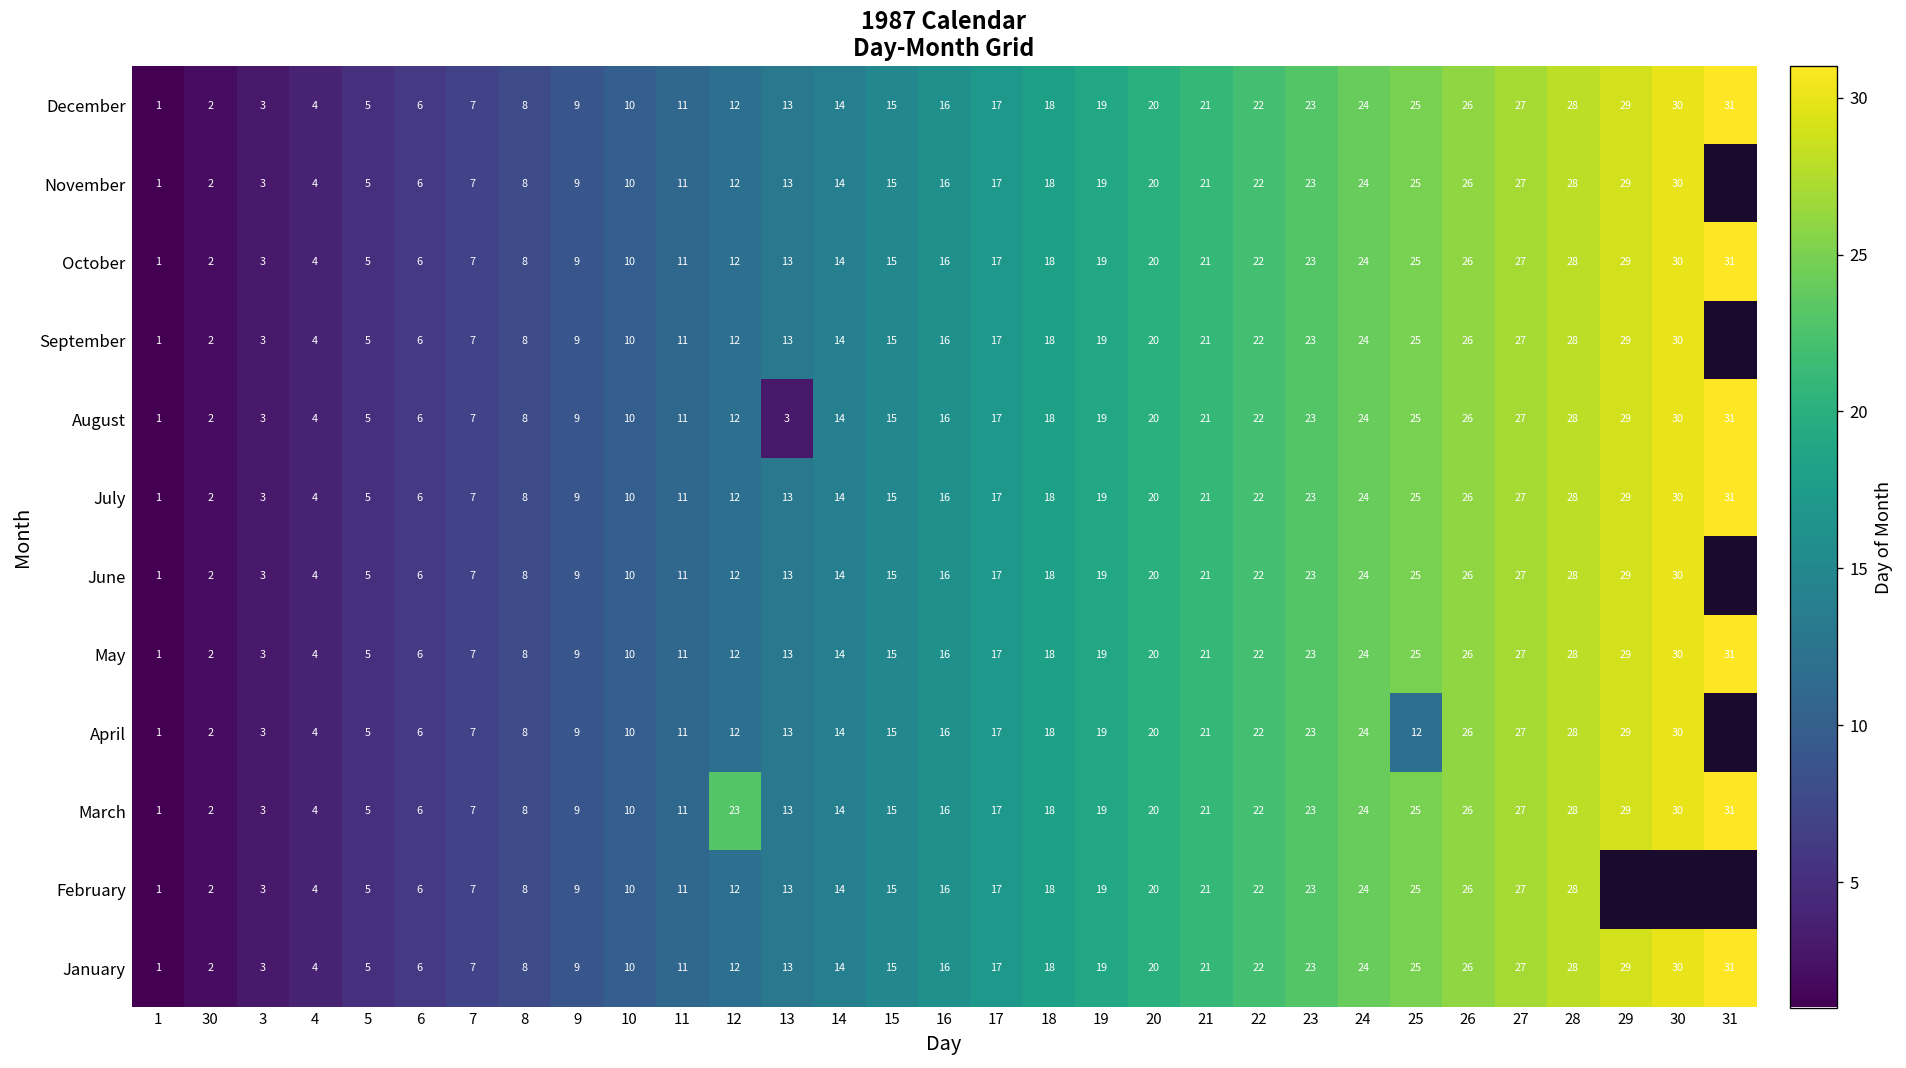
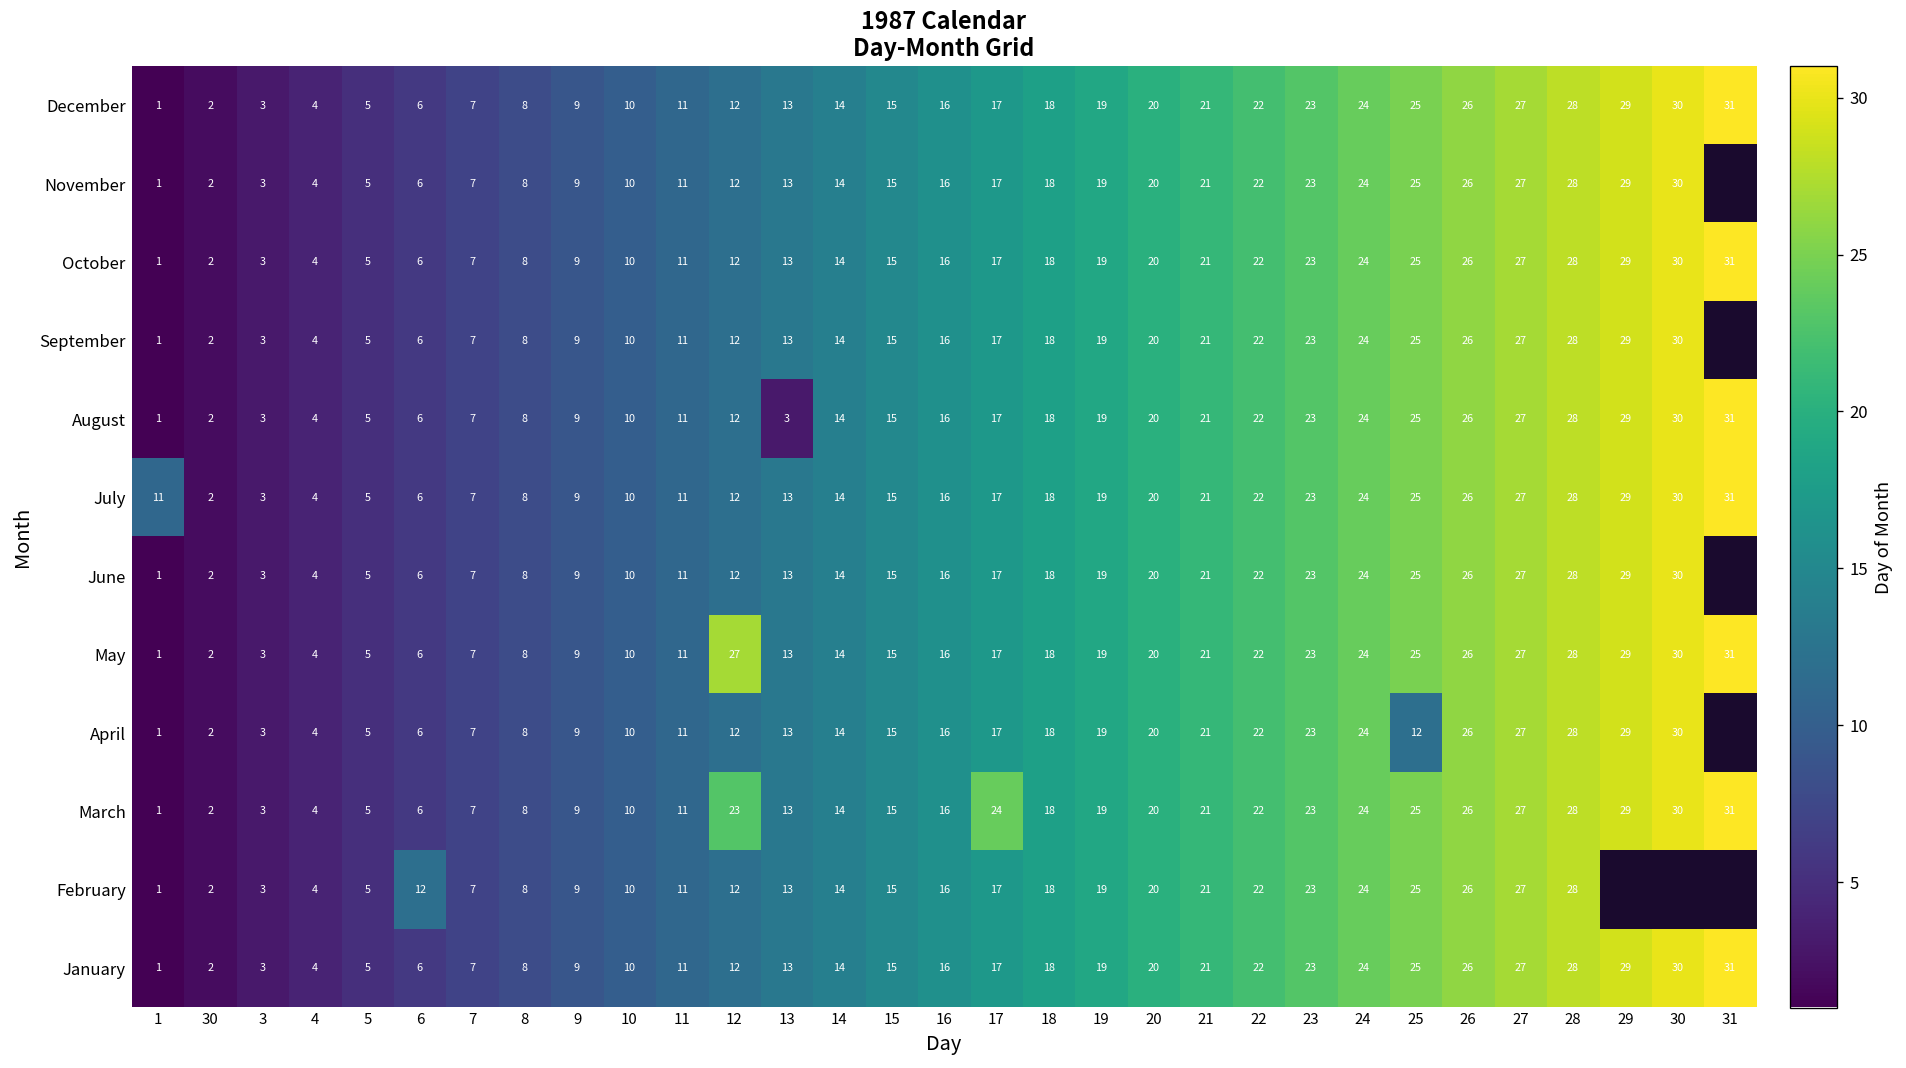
  {
    "July": {
-     "1": 1,
+     "1": 11,
      "3": 3,
      "4": 4,
      "5": 5,
      "6": 6,
      "7": 7,
      "8": 8,
      "9": 9,
      "10": 10,
      "11": 11,
      "12": 12,
      "13": 13,
      "14": 14,
      "15": 15,
      "16": 16,
      "17": 17,
      "18": 18,
      "19": 19,
      "20": 20,
      "21": 21,
      "22": 22,
      "23": 23,
      "24": 24,
      "25": 25,
      "26": 26,
      "27": 27,
      "28": 28,
      "29": 29,
      "31": 31
    },
    "May": {
      "1": 1,
      "3": 3,
      "4": 4,
      "5": 5,
      "6": 6,
      "7": 7,
      "8": 8,
      "9": 9,
      "10": 10,
      "11": 11,
-     "12": 12,
+     "12": 27,
      "13": 13,
      "14": 14,
      "15": 15,
      "16": 16,
      "17": 17,
      "18": 18,
      "19": 19,
      "20": 20,
      "21": 21,
      "22": 22,
      "23": 23,
      "24": 24,
      "25": 25,
      "26": 26,
      "27": 27,
      "28": 28,
      "29": 29,
      "31": 31
    },
    "March": {
      "1": 1,
      "3": 3,
      "4": 4,
      "5": 5,
      "6": 6,
      "7": 7,
      "8": 8,
      "9": 9,
      "10": 10,
      "11": 11,
      "12": 23,
      "13": 13,
      "14": 14,
      "15": 15,
      "16": 16,
-     "17": 17,
+     "17": 24,
      "18": 18,
      "19": 19,
      "20": 20,
      "21": 21,
      "22": 22,
      "23": 23,
      "24": 24,
      "25": 25,
      "26": 26,
      "27": 27,
      "28": 28,
      "29": 29,
      "31": 31
    },
    "February": {
      "1": 1,
      "30": 2,
      "3": 3,
      "4": 4,
      "5": 5,
-     "6": 6,
+     "6": 12,
      "7": 7,
      "8": 8,
      "9": 9,
      "10": 10,
      "11": 11,
      "12": 12,
      "13": 13,
      "14": 14,
      "15": 15,
      "16": 16,
      "17": 17,
      "18": 18,
      "19": 19,
      "20": 20,
      "21": 21,
      "22": 22,
      "23": 23,
      "24": 24,
      "25": 25,
      "26": 26,
      "27": 27,
      "28": 28
    }
  }
